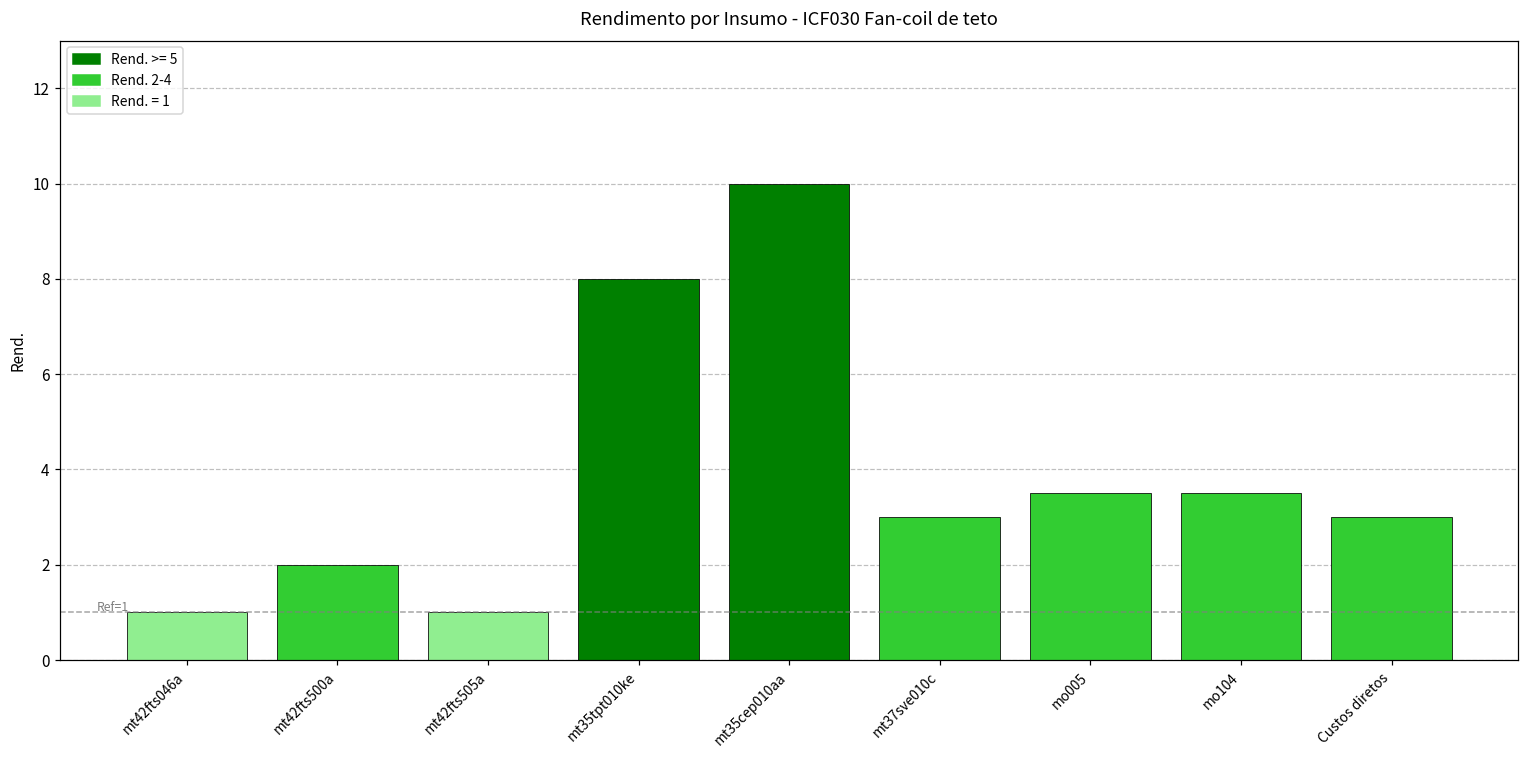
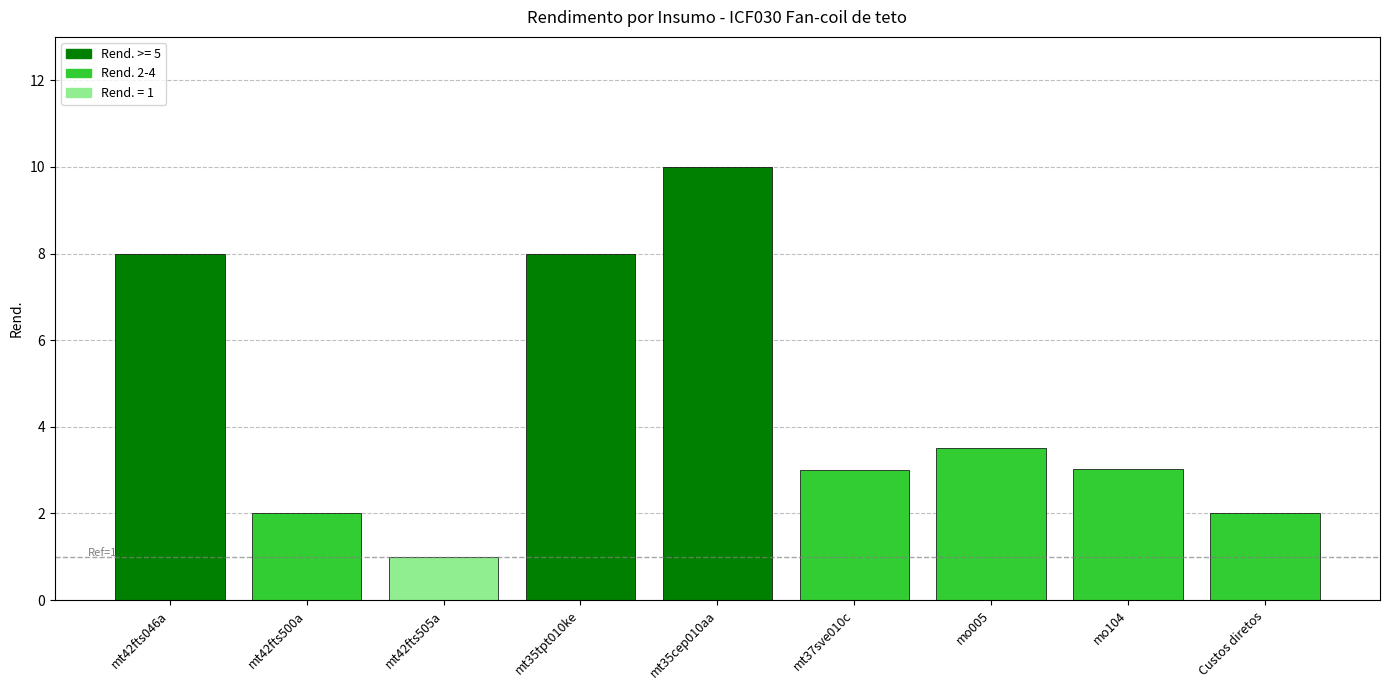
  {
-   "mt42fts046a": 1,
+   "mt42fts046a": 8,
    "mt42fts500a": 2.0,
    "mt42fts505a": 1.0,
    "mt35tpt010ke": 8.0,
    "mt35cep010aa": 10.0,
    "mt37sve010c": 3.0,
    "mo005": 3.5,
-   "mo104": 3.5,
-   "Custos diretos": 3
+   "mo104": 3.0,
+   "Custos diretos": 2
  }
